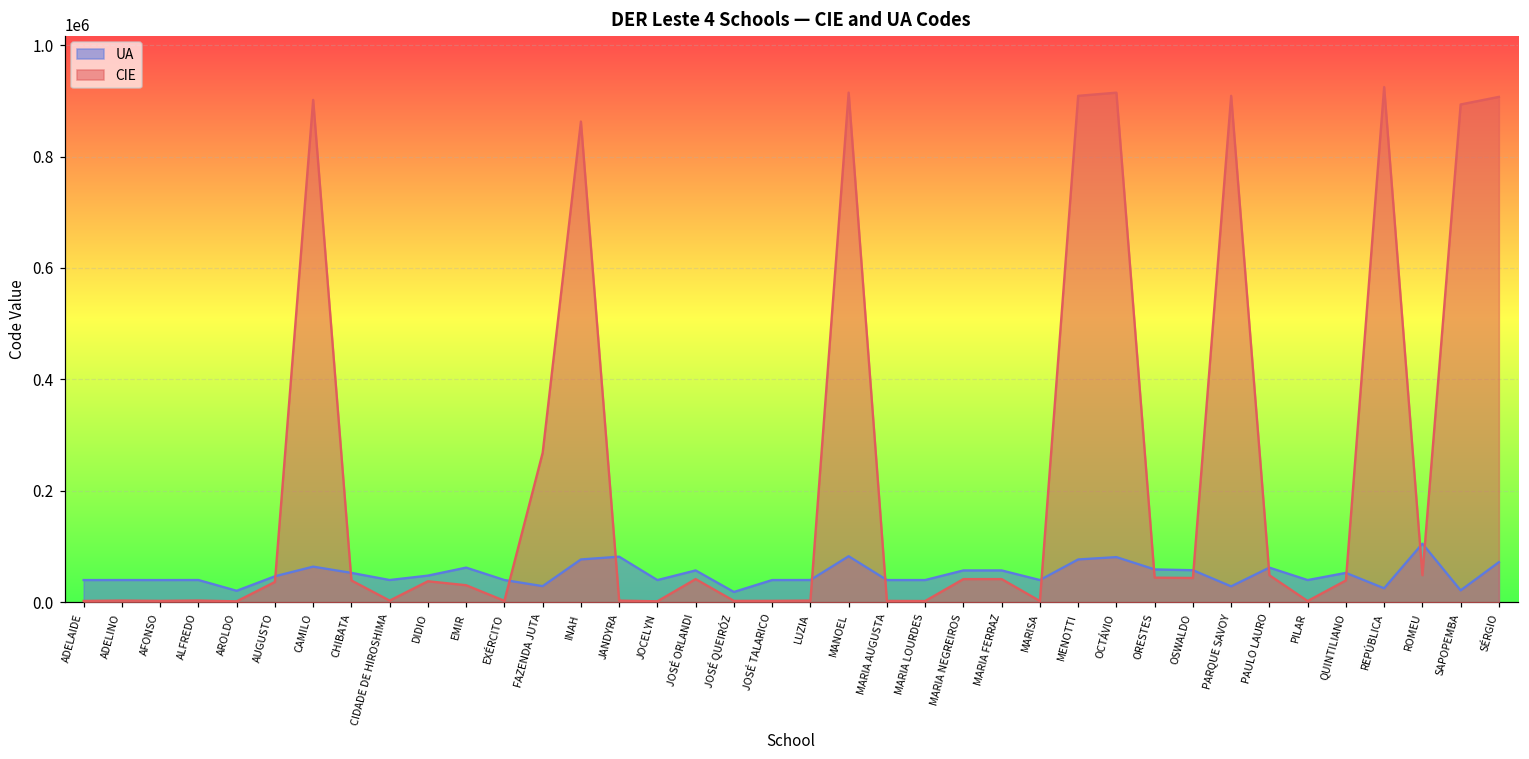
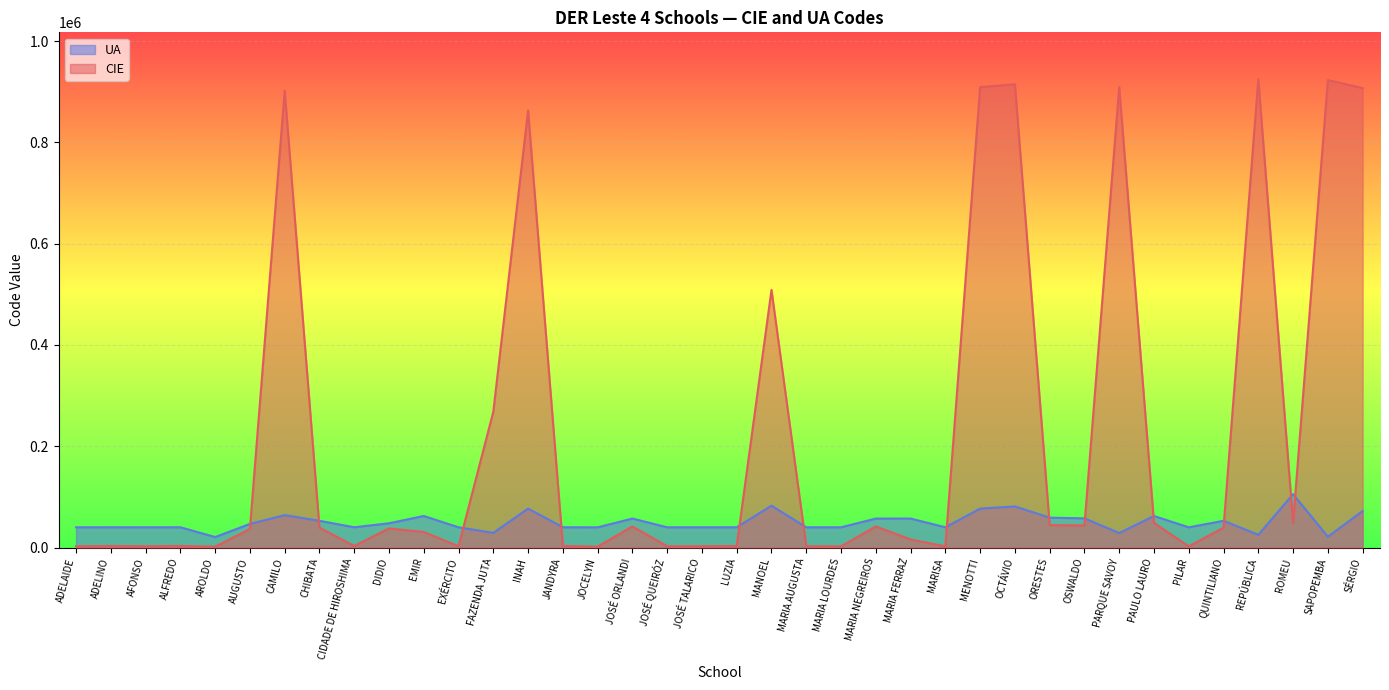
  {
    "UA": {
      "ADELAIDE": 40000,
      "ADELINO": 40000,
      "AFONSO": 40000,
      "ALFREDO": 40000,
      "AROLDO": 20000,
      "AUGUSTO": 50000,
      "CAMILO": 60000,
      "CHIBATA": 50000,
      "CIDADE DE HIROSHIMA": 40000,
      "DIDIO": 50000,
      "EMIR": 60000,
      "EXÉRCITO": 40000,
      "FAZENDA JUTA": 30000,
      "INAH": 80000,
-     "JANDYRA": 80000,
+     "JANDYRA": 40000,
      "JOCELYN": 40000,
      "JOSÉ ORLANDI": 60000,
-     "JOSÉ QUEIRÓZ": 20000,
+     "JOSÉ QUEIRÓZ": 40000,
      "JOSÉ TALARICO": 40000,
      "LUZIA": 40000,
      "MANOEL": 80000,
      "MARIA AUGUSTA": 40000,
      "MARIA LOURDES": 40000,
      "MARIA NEGREIROS": 60000,
      "MARIA FERRAZ": 60000,
      "MARISA": 40000,
      "MENOTTI": 80000,
      "OCTÁVIO": 80000,
      "ORESTES": 60000,
      "OSWALDO": 60000,
      "PARQUE SAVOY": 30000,
      "PAULO LAURO": 60000,
      "PILAR": 40000,
      "QUINTILIANO": 50000,
      "REPÚBLICA": 30000,
      "ROMEU": 110000,
      "SAPOPEMBA": 20000,
      "SÉRGIO": 70000
    },
    "CIE": {
      "ADELAIDE": 0,
      "ADELINO": 0,
      "AFONSO": 0,
      "ALFREDO": 0,
      "AROLDO": 0,
      "AUGUSTO": 40000,
      "CAMILO": 900000,
      "CHIBATA": 40000,
      "CIDADE DE HIROSHIMA": 0,
      "DIDIO": 40000,
      "EMIR": 30000,
      "EXÉRCITO": 0,
      "FAZENDA JUTA": 270000,
      "INAH": 860000,
      "JANDYRA": 0,
      "JOCELYN": 0,
      "JOSÉ ORLANDI": 40000,
      "JOSÉ QUEIRÓZ": 0,
      "JOSÉ TALARICO": 0,
      "LUZIA": 0,
-     "MANOEL": 910000,
+     "MANOEL": 510000,
      "MARIA AUGUSTA": 0,
      "MARIA LOURDES": 0,
      "MARIA NEGREIROS": 40000,
-     "MARIA FERRAZ": 40000,
+     "MARIA FERRAZ": 20000,
      "MARISA": 0,
      "MENOTTI": 910000,
      "OCTÁVIO": 910000,
      "ORESTES": 40000,
      "OSWALDO": 40000,
      "PARQUE SAVOY": 910000,
      "PAULO LAURO": 50000,
      "PILAR": 0,
      "QUINTILIANO": 40000,
      "REPÚBLICA": 920000,
      "ROMEU": 50000,
-     "SAPOPEMBA": 890000,
+     "SAPOPEMBA": 920000,
      "SÉRGIO": 910000
    }
  }
